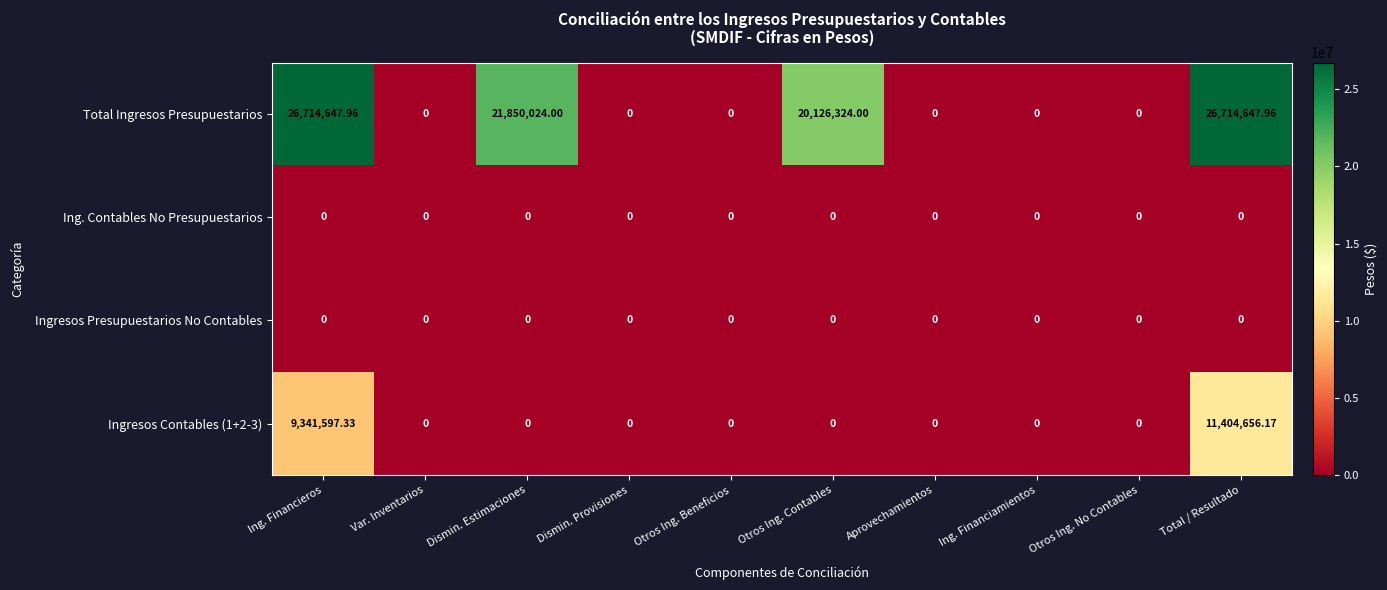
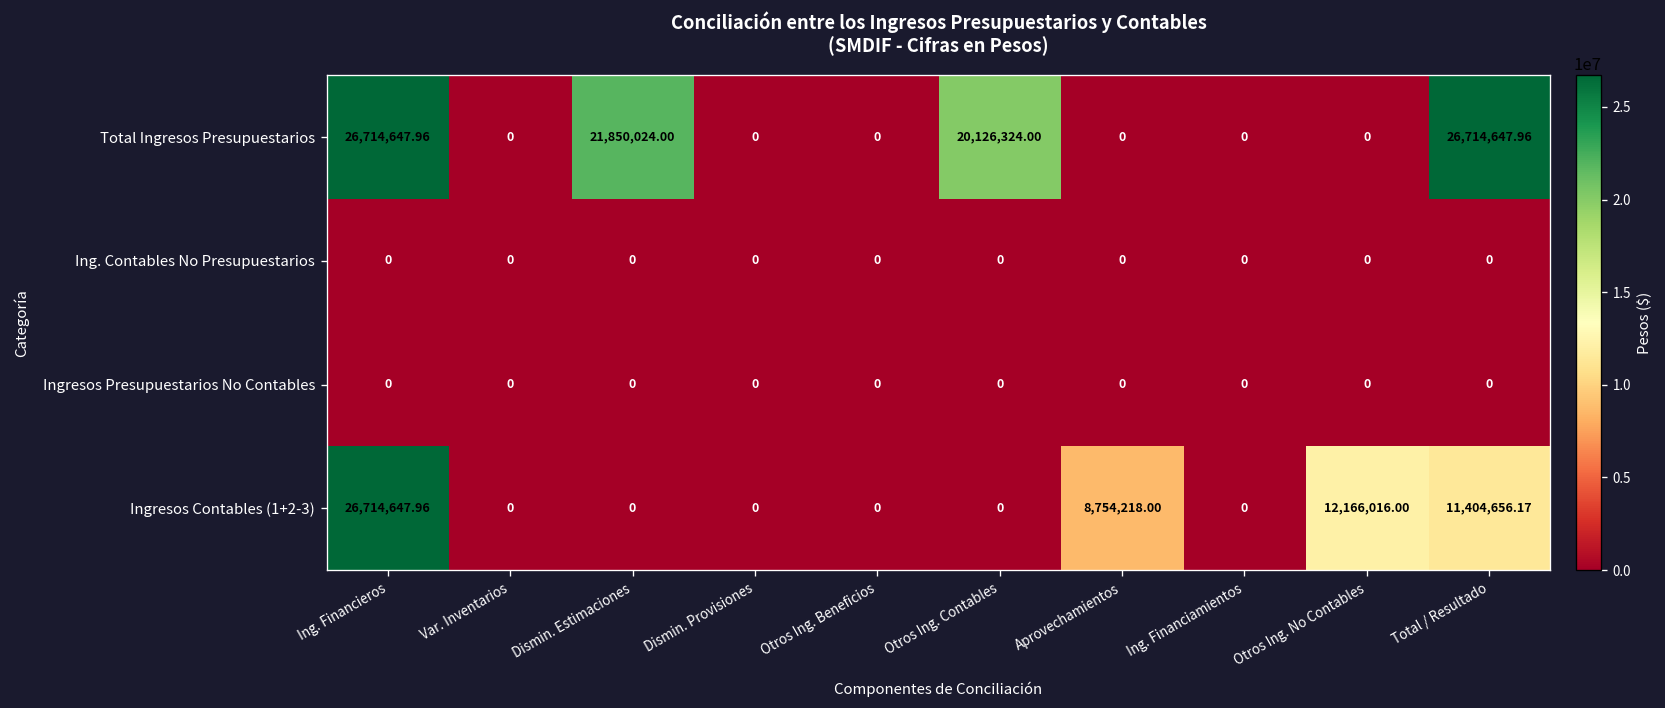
  {
    "Total Ingresos Presupuestarios": {
      "Ing. Financieros": "26,714,647.96",
      "Var. Inventarios": "0",
      "Dismin. Estimaciones": "21,850,024.00",
      "Dismin. Provisiones": "0",
      "Otros Ing. Beneficios": "0",
      "Otros Ing. Contables": "20,126,324.00",
      "Aprovechamientos": "0",
      "Ing. Financiamientos": "0",
      "Otros Ing. No Contables": "0",
      "Total / Resultado": "26,714,647.96"
    },
    "Ing. Contables No Presupuestarios": {
      "Ing. Financieros": "0",
      "Var. Inventarios": "0",
      "Dismin. Estimaciones": "0",
      "Dismin. Provisiones": "0",
      "Otros Ing. Beneficios": "0",
      "Otros Ing. Contables": "0",
      "Aprovechamientos": "0",
      "Ing. Financiamientos": "0",
      "Otros Ing. No Contables": "0",
      "Total / Resultado": "0"
    },
    "Ingresos Presupuestarios No Contables": {
      "Ing. Financieros": "0",
      "Var. Inventarios": "0",
      "Dismin. Estimaciones": "0",
      "Dismin. Provisiones": "0",
      "Otros Ing. Beneficios": "0",
      "Otros Ing. Contables": "0",
      "Aprovechamientos": "0",
      "Ing. Financiamientos": "0",
      "Otros Ing. No Contables": "0",
      "Total / Resultado": "0"
    },
    "Ingresos Contables (1+2-3)": {
-     "Ing. Financieros": "9,341,597.33",
+     "Ing. Financieros": "26,714,647.96",
      "Var. Inventarios": "0",
      "Dismin. Estimaciones": "0",
      "Dismin. Provisiones": "0",
      "Otros Ing. Beneficios": "0",
      "Otros Ing. Contables": "0",
-     "Aprovechamientos": "0",
+     "Aprovechamientos": "8,754,218.00",
      "Ing. Financiamientos": "0",
-     "Otros Ing. No Contables": "0",
+     "Otros Ing. No Contables": "12,166,016.00",
      "Total / Resultado": "11,404,656.17"
    }
  }
